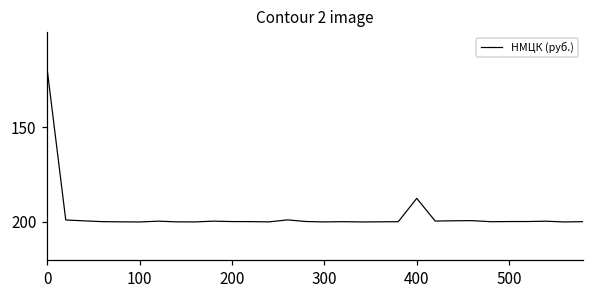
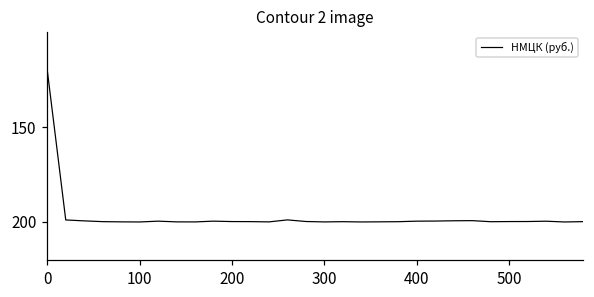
  {
    "0": 120,
    "100": 200,
    "200": 200,
    "300": 200,
-   "400": 188,
+   "400": 200,
    "500": 200
  }
